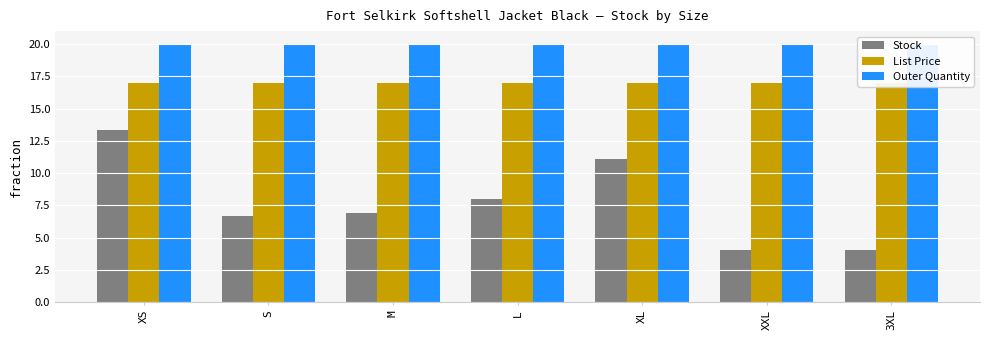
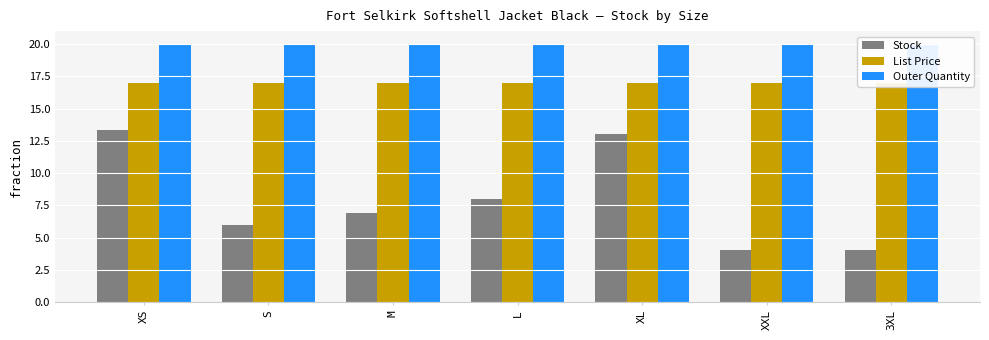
  {
    "Stock": {
      "XS": 13.3,
-     "S": 6.7,
+     "S": 6.0,
      "M": 6.9,
      "L": 8.0,
-     "XL": 11.1,
+     "XL": 13.0,
      "XXL": 4.0,
      "3XL": 4.0
    },
    "List Price": {
      "XS": 17.0,
      "S": 17.0,
      "M": 17.0,
      "L": 17.0,
      "XL": 17.0,
      "XXL": 17.0
    },
    "Outer Quantity": {
      "XS": 20.0,
      "S": 20.0,
      "M": 20.0,
      "L": 20.0,
      "XL": 20.0,
      "XXL": 20.0
    }
  }
